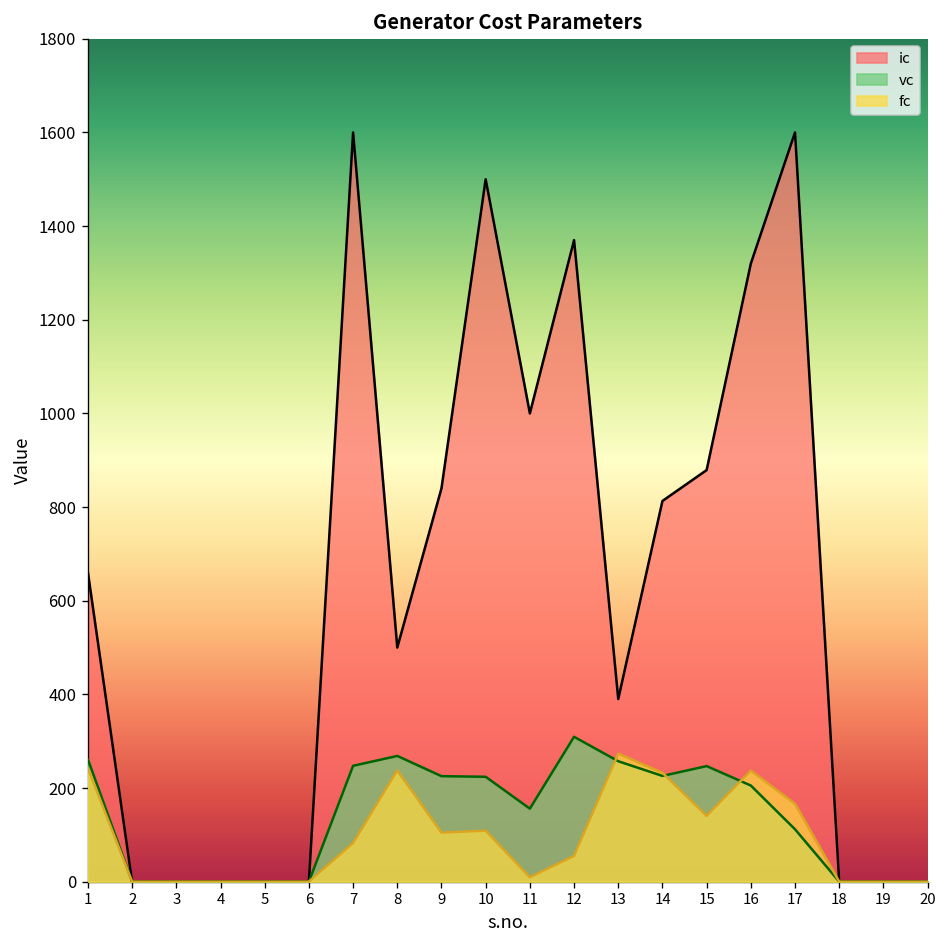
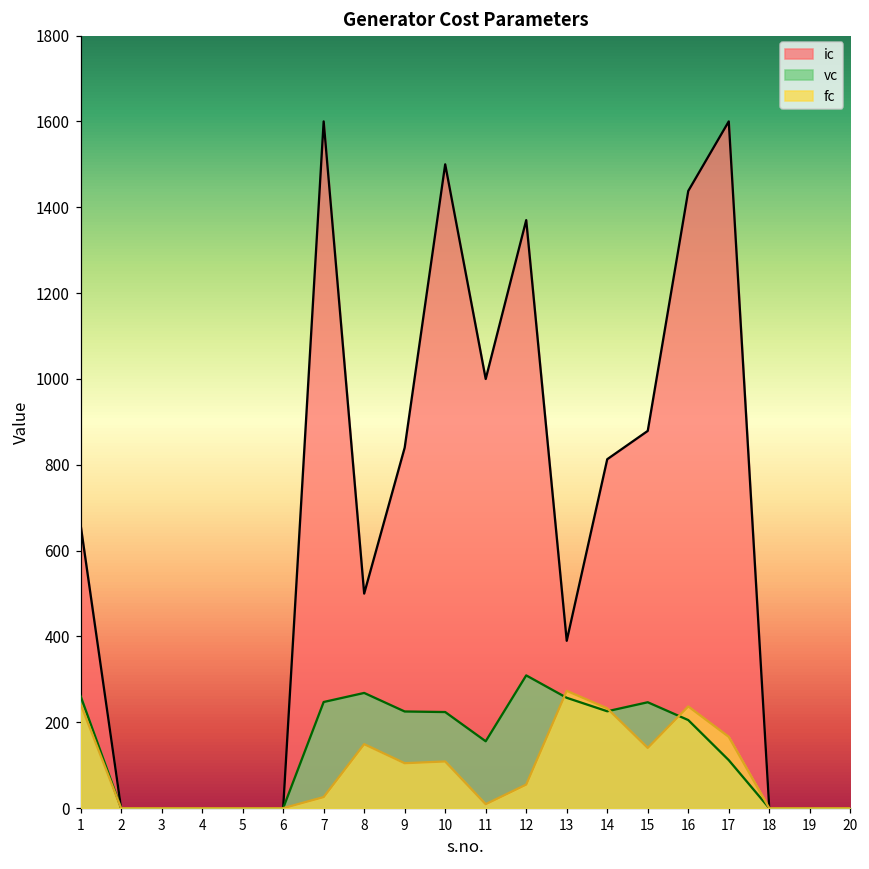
  {
    "ic": {
      "1": 660,
      "7": 1600,
      "8": 500,
      "9": 840,
      "10": 1500,
      "11": 1000,
      "12": 1370,
      "13": 390,
      "14": 810,
      "15": 880,
-     "16": 1320,
+     "16": 1440,
      "17": 1600
    },
    "vc": {
      "1": 260,
      "7": 250,
      "8": 270,
      "9": 230,
      "10": 220,
      "11": 160,
      "12": 310,
      "13": 260,
      "14": 230,
      "15": 250,
      "16": 210,
      "17": 110
    },
    "fc": {
      "1": 240,
-     "7": 80,
-     "8": 240,
+     "7": 30,
+     "8": 150,
      "9": 100,
      "10": 110,
      "11": 10,
      "12": 60,
      "13": 270,
      "14": 230,
      "15": 140,
      "16": 240,
      "17": 170
    }
  }
